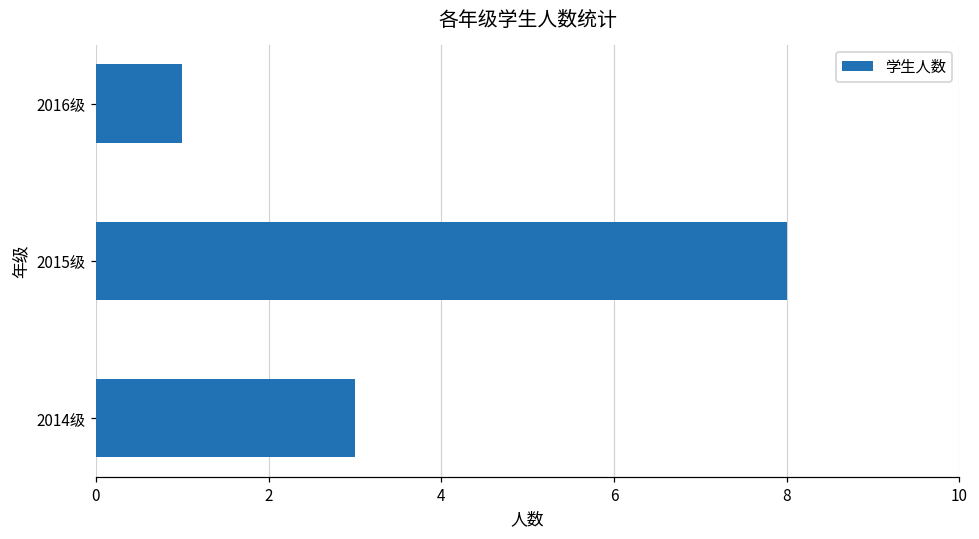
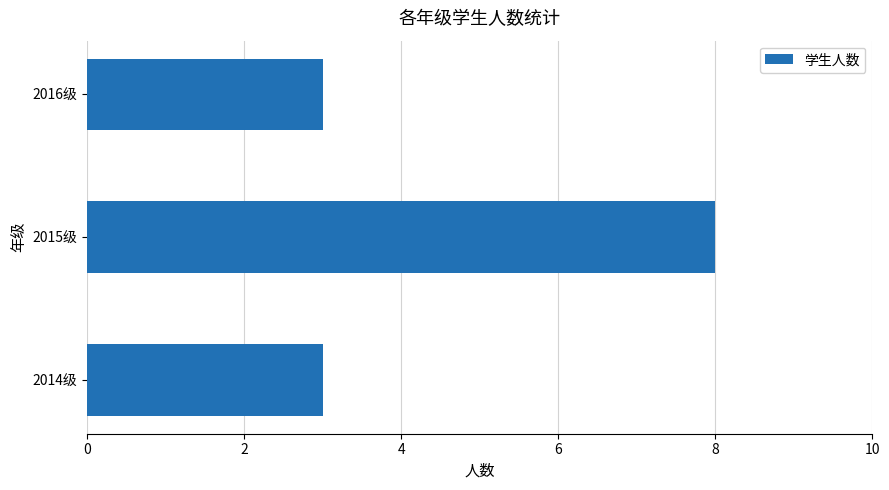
  {
-   "2016级": 1,
+   "2016级": 3,
    "2015级": 8,
    "2014级": 3
  }
